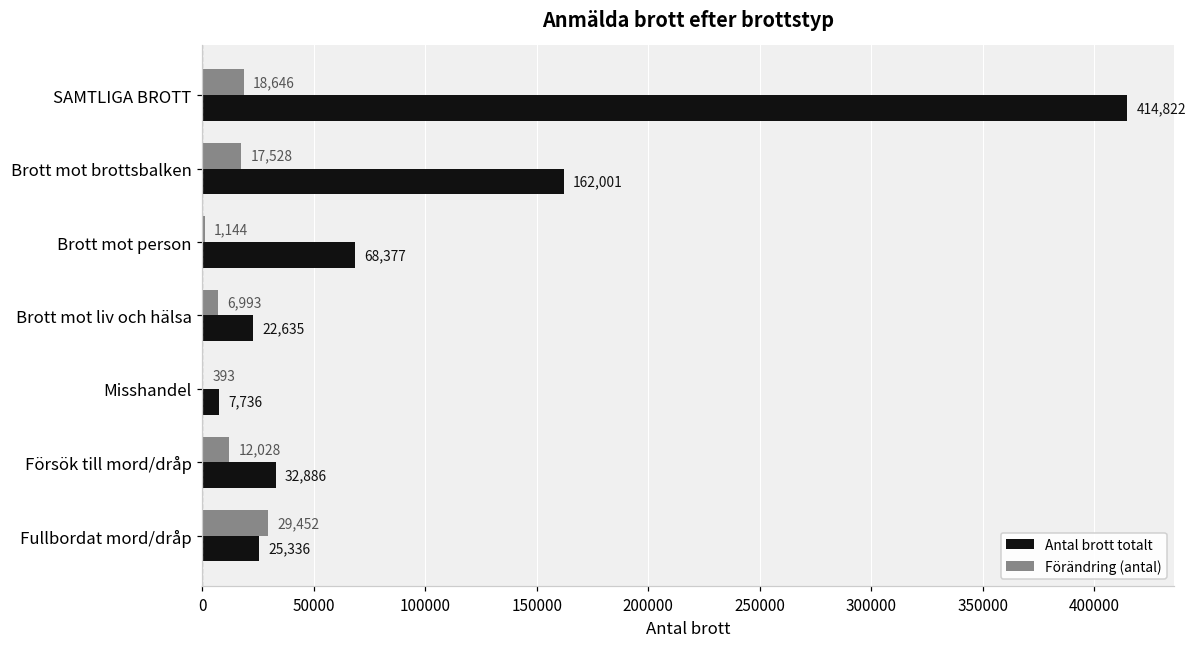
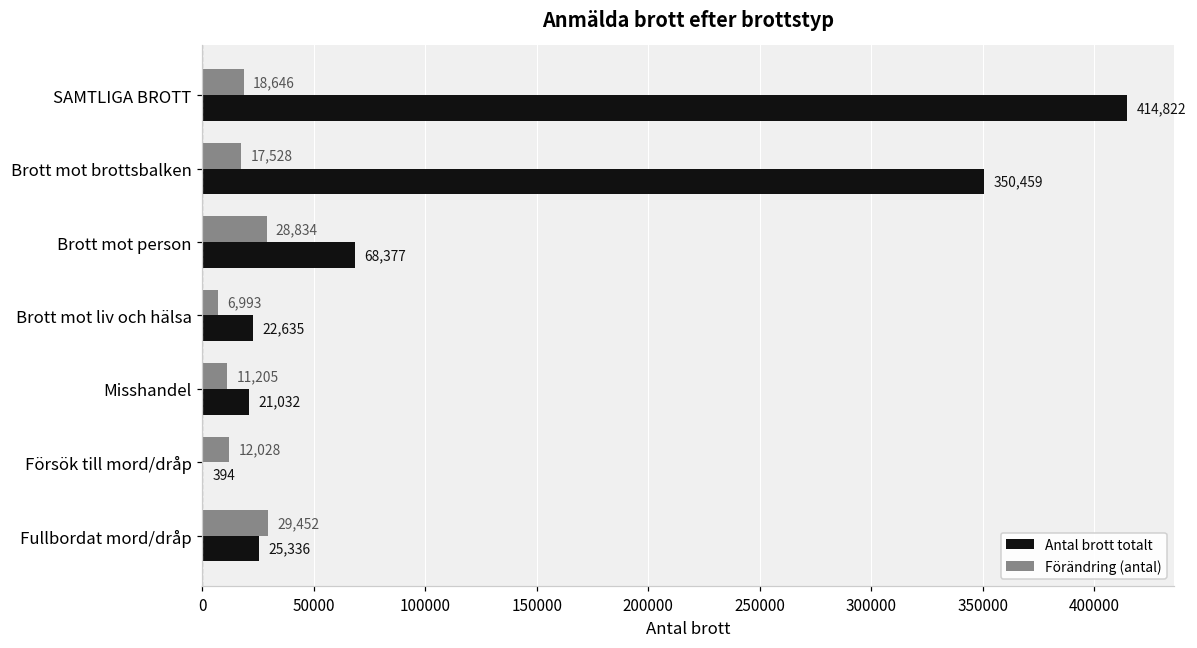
  {
    "Antal brott totalt": {
      "SAMTLIGA BROTT": "414,822",
-     "Brott mot brottsbalken": "162,001",
+     "Brott mot brottsbalken": "350,459",
      "Brott mot person": "68,377",
      "Brott mot liv och hälsa": "22,635",
-     "Misshandel": "7,736",
-     "Försök till mord/dråp": "32,886",
+     "Misshandel": "21,032",
+     "Försök till mord/dråp": "394",
      "Fullbordat mord/dråp": "25,336"
    },
    "Förändring (antal)": {
      "SAMTLIGA BROTT": "18,646",
      "Brott mot brottsbalken": "17,528",
-     "Brott mot person": "1,144",
+     "Brott mot person": "28,834",
      "Brott mot liv och hälsa": "6,993",
-     "Misshandel": "393",
+     "Misshandel": "11,205",
      "Försök till mord/dråp": "12,028",
      "Fullbordat mord/dråp": "29,452"
    }
  }
